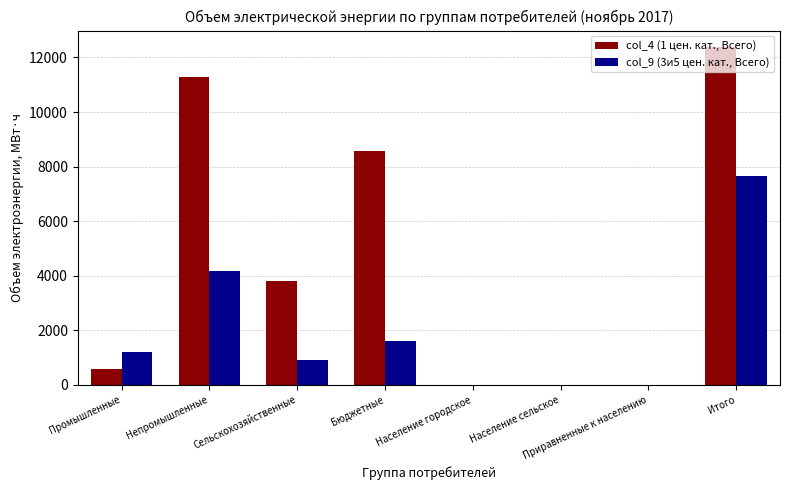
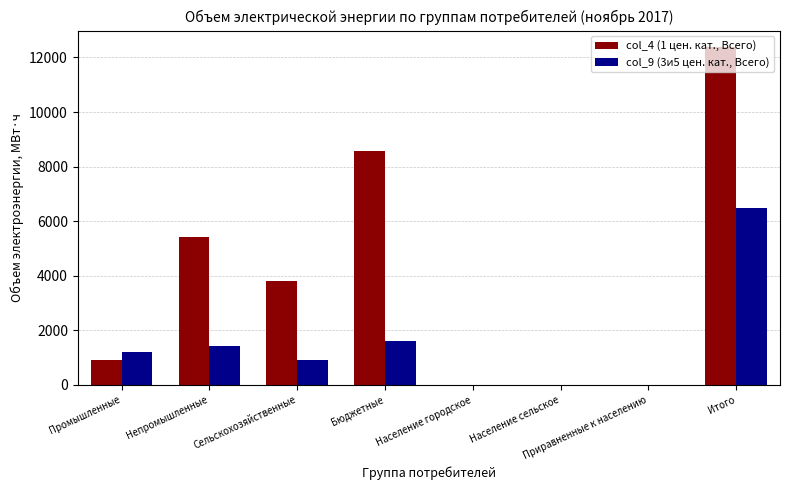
  {
    "col_4 (1 цен. кат., Всего)": {
-     "Промышленные": 600,
-     "Непромышленные": 11300,
+     "Промышленные": 900,
+     "Непромышленные": 5400,
      "Сельскохозяйственные": 3800,
      "Бюджетные": 8600,
      "Население городское": 0,
      "Население сельское": 0,
      "Приравненные к населению": 0
    },
    "col_9 (3и5 цен. кат., Всего)": {
      "Промышленные": 1200,
-     "Непромышленные": 4200,
+     "Непромышленные": 1400,
      "Сельскохозяйственные": 900,
      "Бюджетные": 1600,
      "Население городское": 0,
      "Население сельское": 0,
      "Приравненные к населению": 0,
-     "Итого": 7700
+     "Итого": 6500
    }
  }
